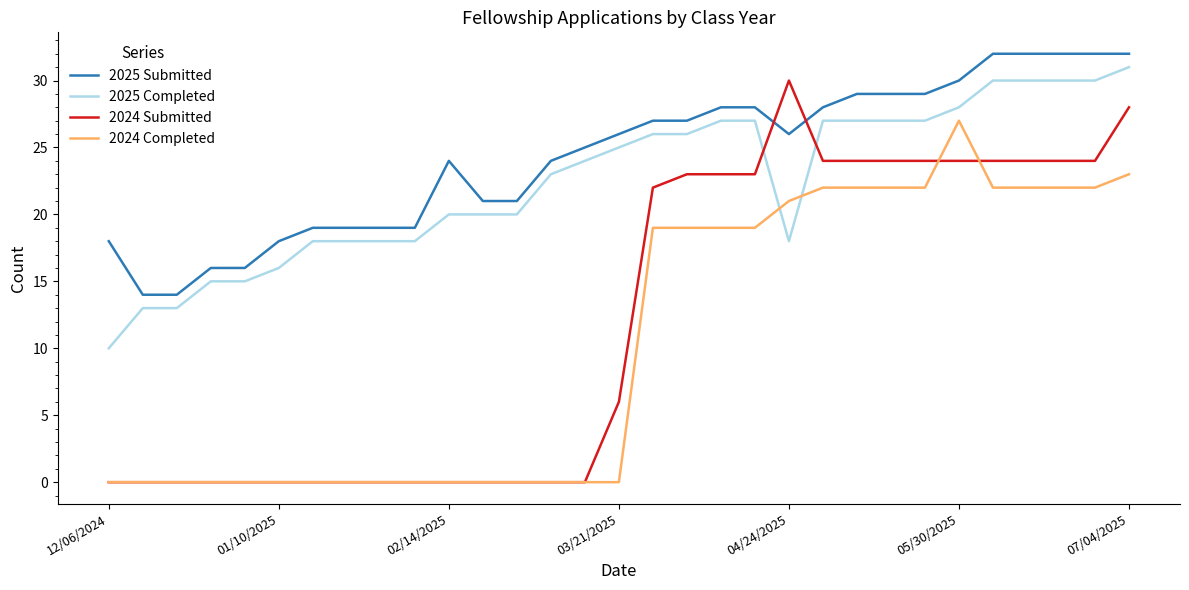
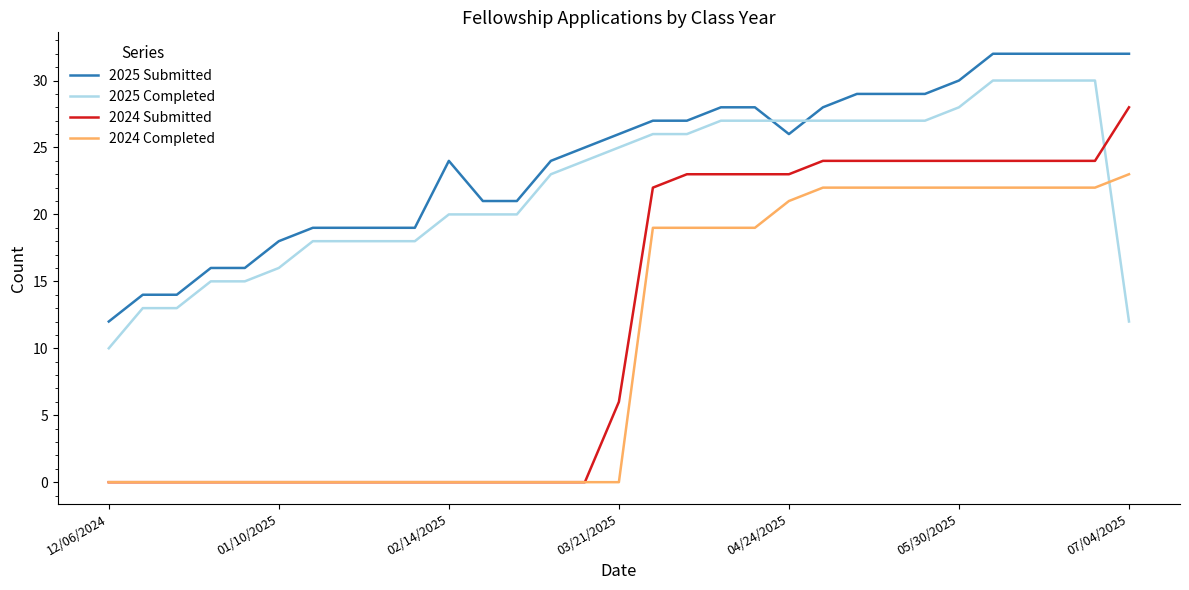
  {
    "2025 Submitted": {
-     "12/06/2024": 18,
+     "12/06/2024": 12,
      "01/10/2025": 18,
      "02/14/2025": 24,
      "03/21/2025": 26,
      "04/24/2025": 26,
      "05/30/2025": 30,
      "07/04/2025": 32
    },
    "2025 Completed": {
      "12/06/2024": 10,
      "01/10/2025": 16,
      "02/14/2025": 20,
      "03/21/2025": 25,
-     "04/24/2025": 18,
+     "04/24/2025": 27,
      "05/30/2025": 28,
-     "07/04/2025": 31
+     "07/04/2025": 12
    },
    "2024 Submitted": {
      "03/21/2025": 6,
-     "04/24/2025": 30,
+     "04/24/2025": 23,
      "05/30/2025": 24,
      "07/04/2025": 28
    },
    "2024 Completed": {
      "03/21/2025": 0,
      "04/24/2025": 21,
-     "05/30/2025": 27,
+     "05/30/2025": 22,
      "07/04/2025": 23
    }
  }
